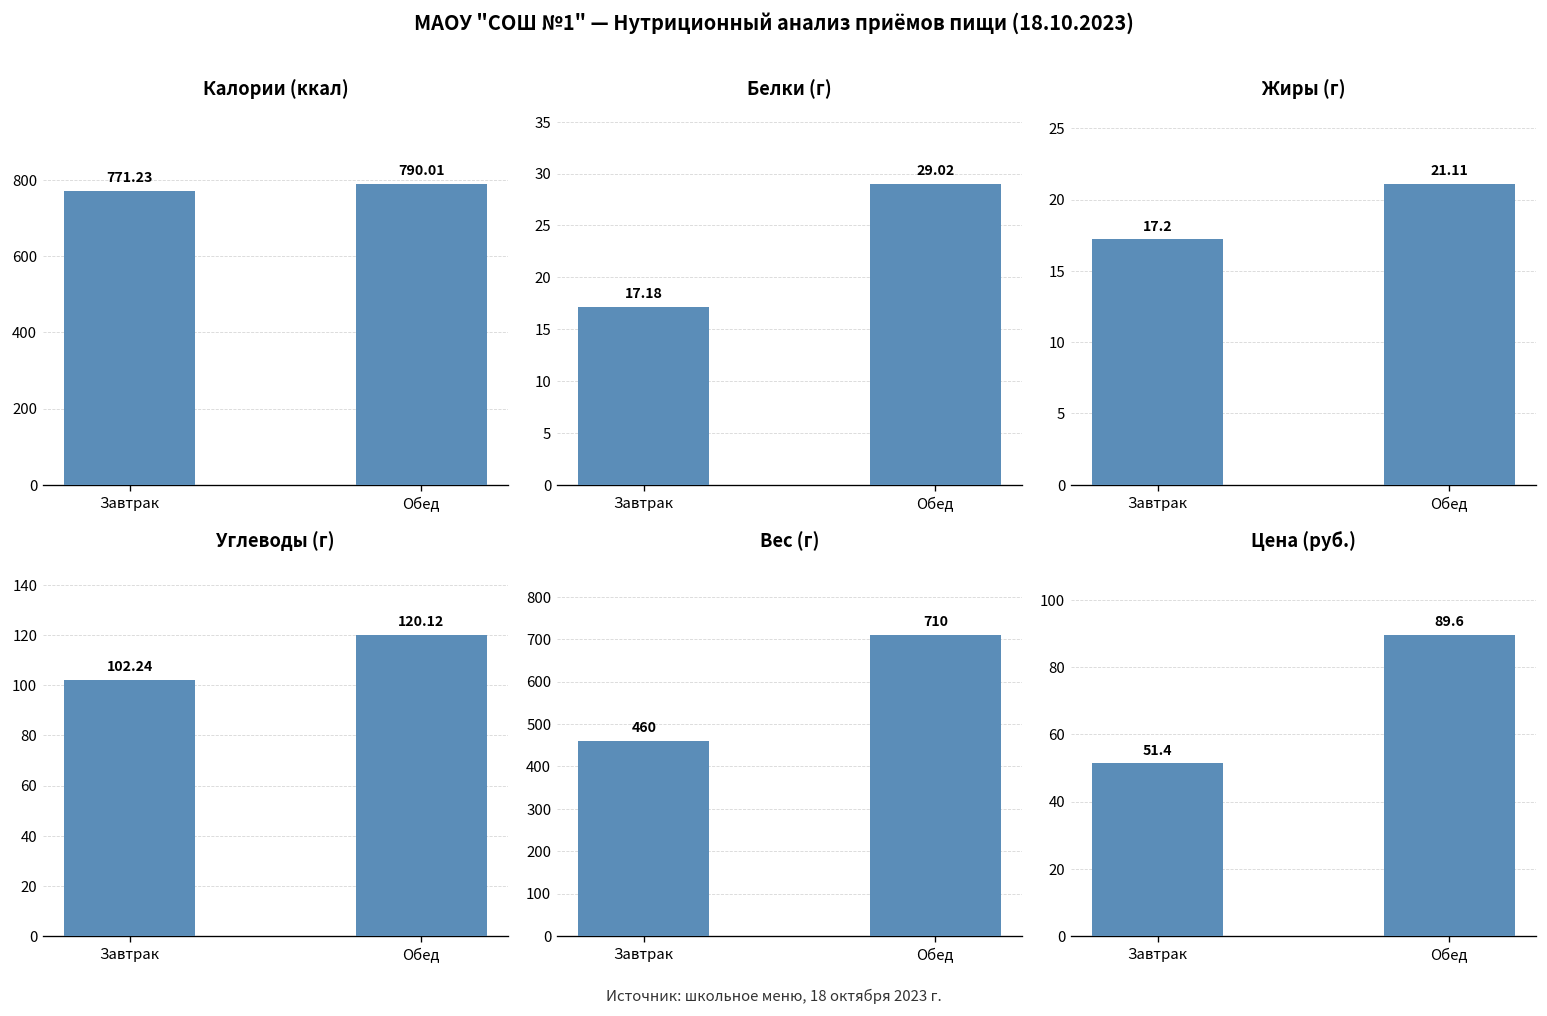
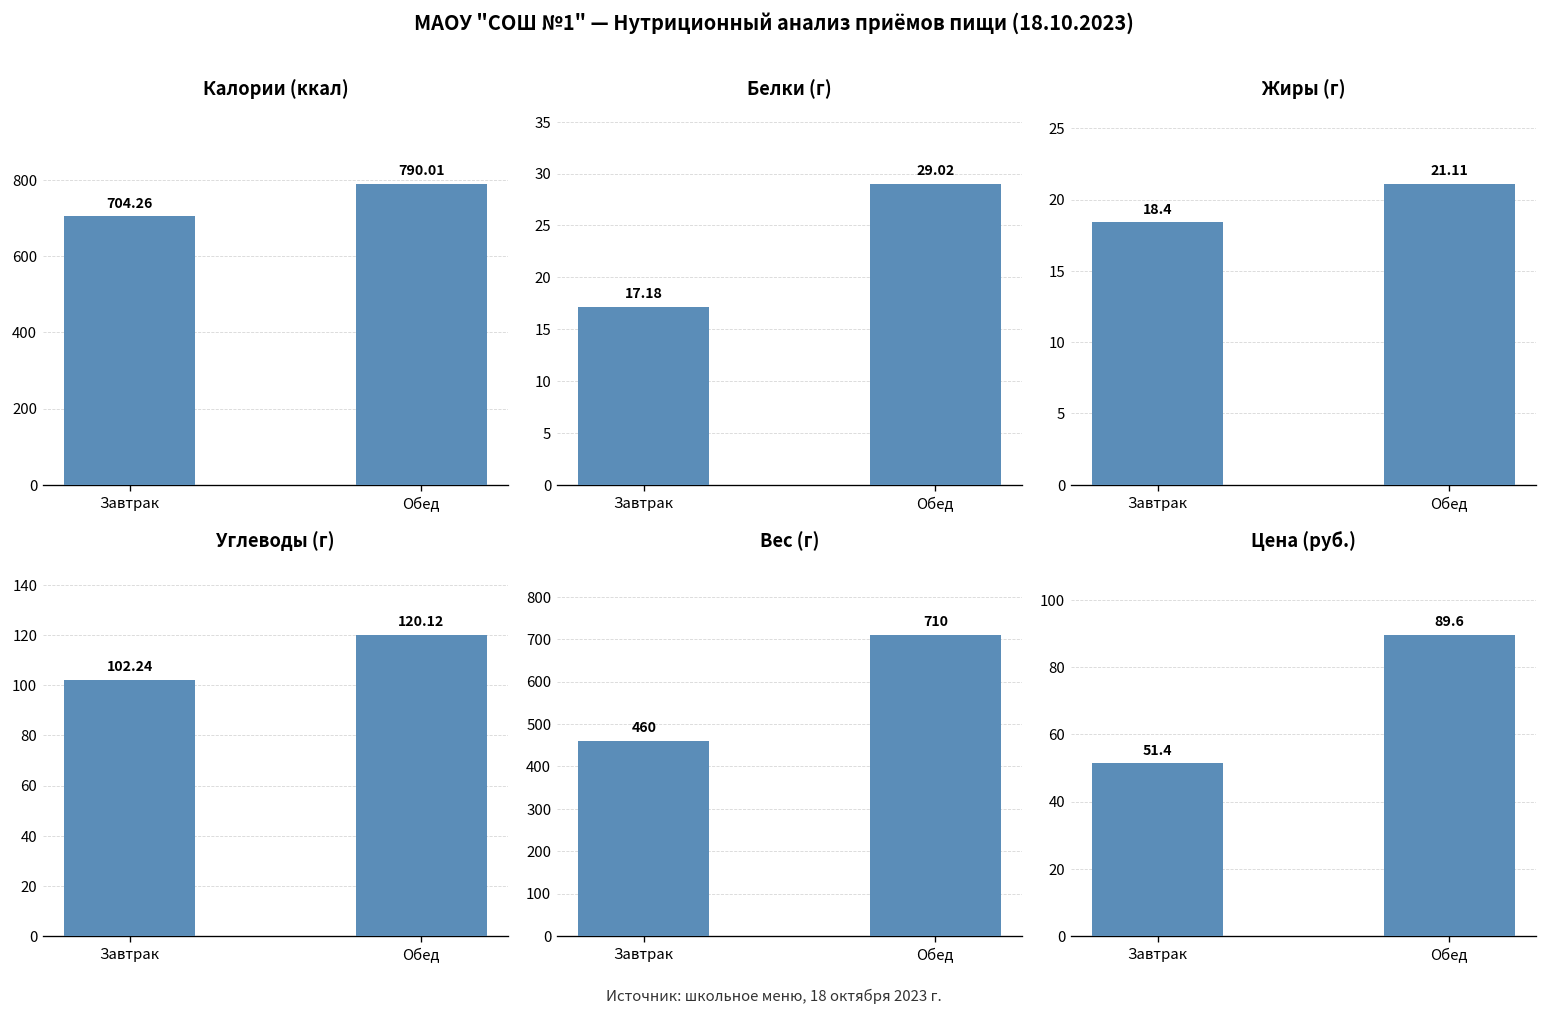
  {
    "Калории (ккал)": {
-     "Завтрак": 771.23,
+     "Завтрак": 704.26,
      "Обед": 790.01
    },
    "Белки (г)": {
      "Завтрак": 17.18,
      "Обед": 29.02
    },
    "Жиры (г)": {
-     "Завтрак": 17.2,
+     "Завтрак": 18.4,
      "Обед": 21.11
    },
    "Углеводы (г)": {
      "Завтрак": 102.24,
      "Обед": 120.12
    },
    "Вес (г)": {
      "Завтрак": 460,
      "Обед": 710
    },
    "Цена (руб.)": {
      "Завтрак": 51.4,
      "Обед": 89.6
    }
  }
